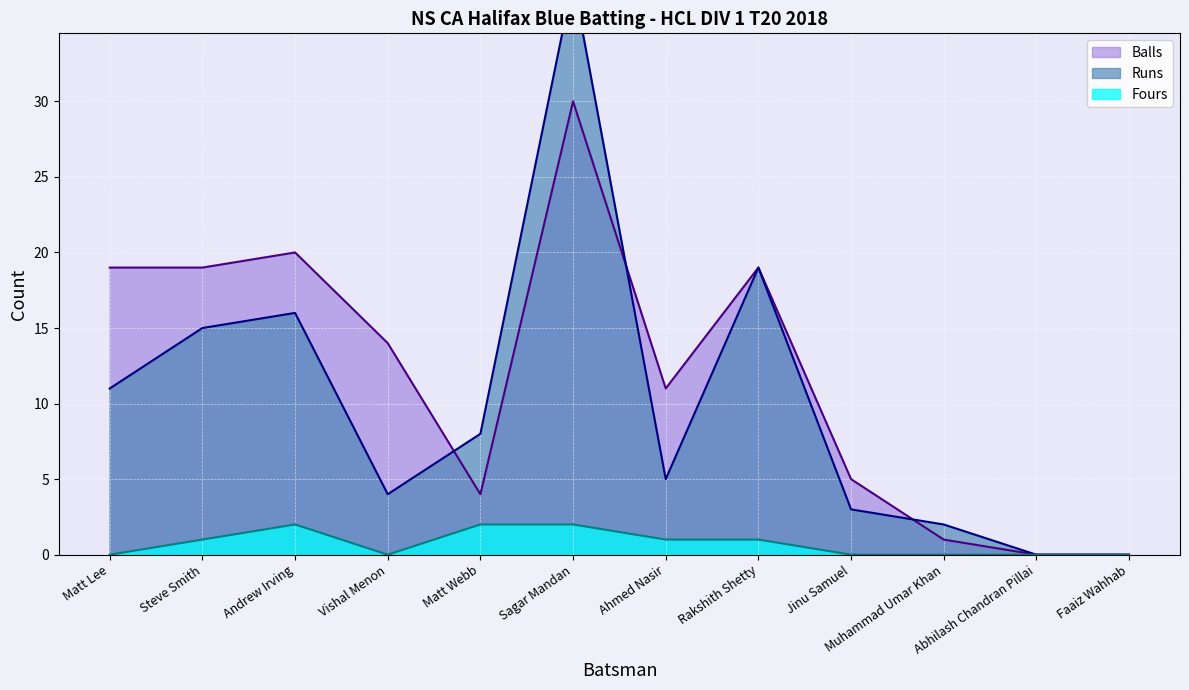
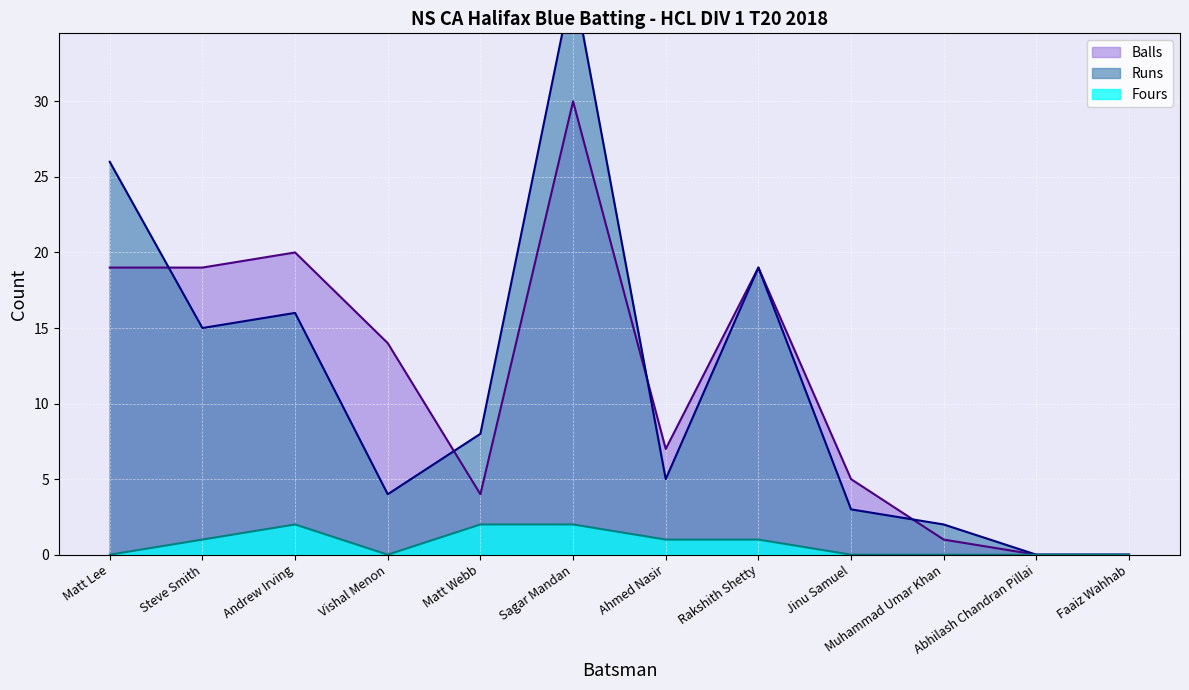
  {
    "Balls": {
      "Matt Lee": 19,
      "Steve Smith": 19,
      "Andrew Irving": 20,
      "Vishal Menon": 14,
      "Matt Webb": 4,
      "Sagar Mandan": 30,
-     "Ahmed Nasir": 11,
+     "Ahmed Nasir": 7,
      "Jinu Samuel": 5,
      "Muhammad Umar Khan": 1
    },
    "Runs": {
-     "Matt Lee": 11,
+     "Matt Lee": 26,
      "Steve Smith": 15,
      "Andrew Irving": 16,
      "Vishal Menon": 4,
      "Matt Webb": 8,
      "Ahmed Nasir": 5,
      "Jinu Samuel": 3,
      "Muhammad Umar Khan": 2
    },
    "Fours": {
      "Matt Lee": 0,
      "Steve Smith": 1,
      "Andrew Irving": 2,
      "Vishal Menon": 0,
      "Matt Webb": 2,
      "Sagar Mandan": 2,
      "Ahmed Nasir": 1,
      "Rakshith Shetty": 1,
      "Jinu Samuel": 0,
      "Muhammad Umar Khan": 0
    }
  }
